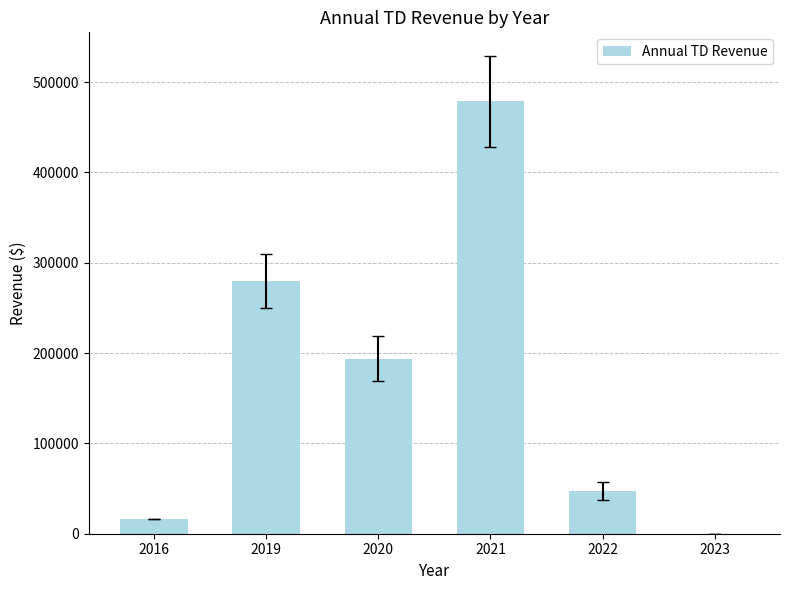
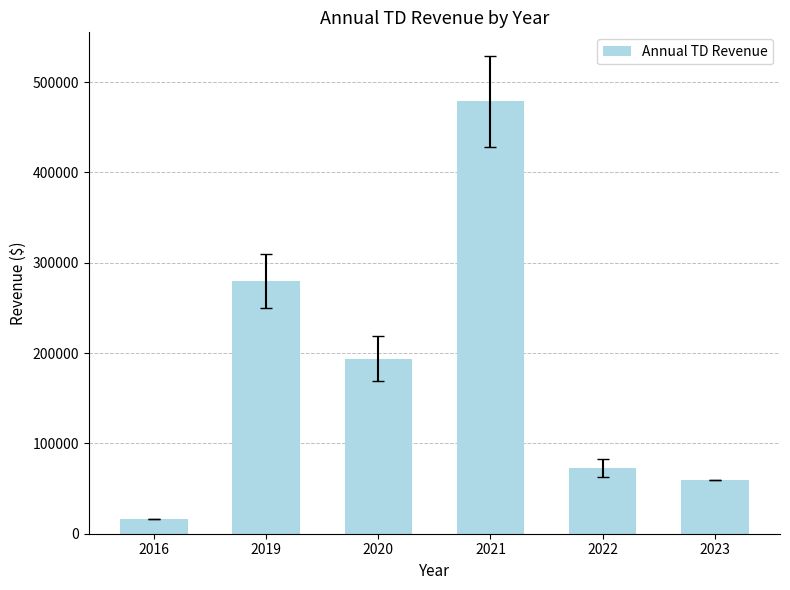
  {
    "Annual TD Revenue": {
      "2016": 20000,
      "2019": 280000,
      "2020": 190000,
      "2021": 480000,
-     "2022": 50000,
-     "2023": 0
+     "2022": 70000,
+     "2023": 60000
    }
  }
